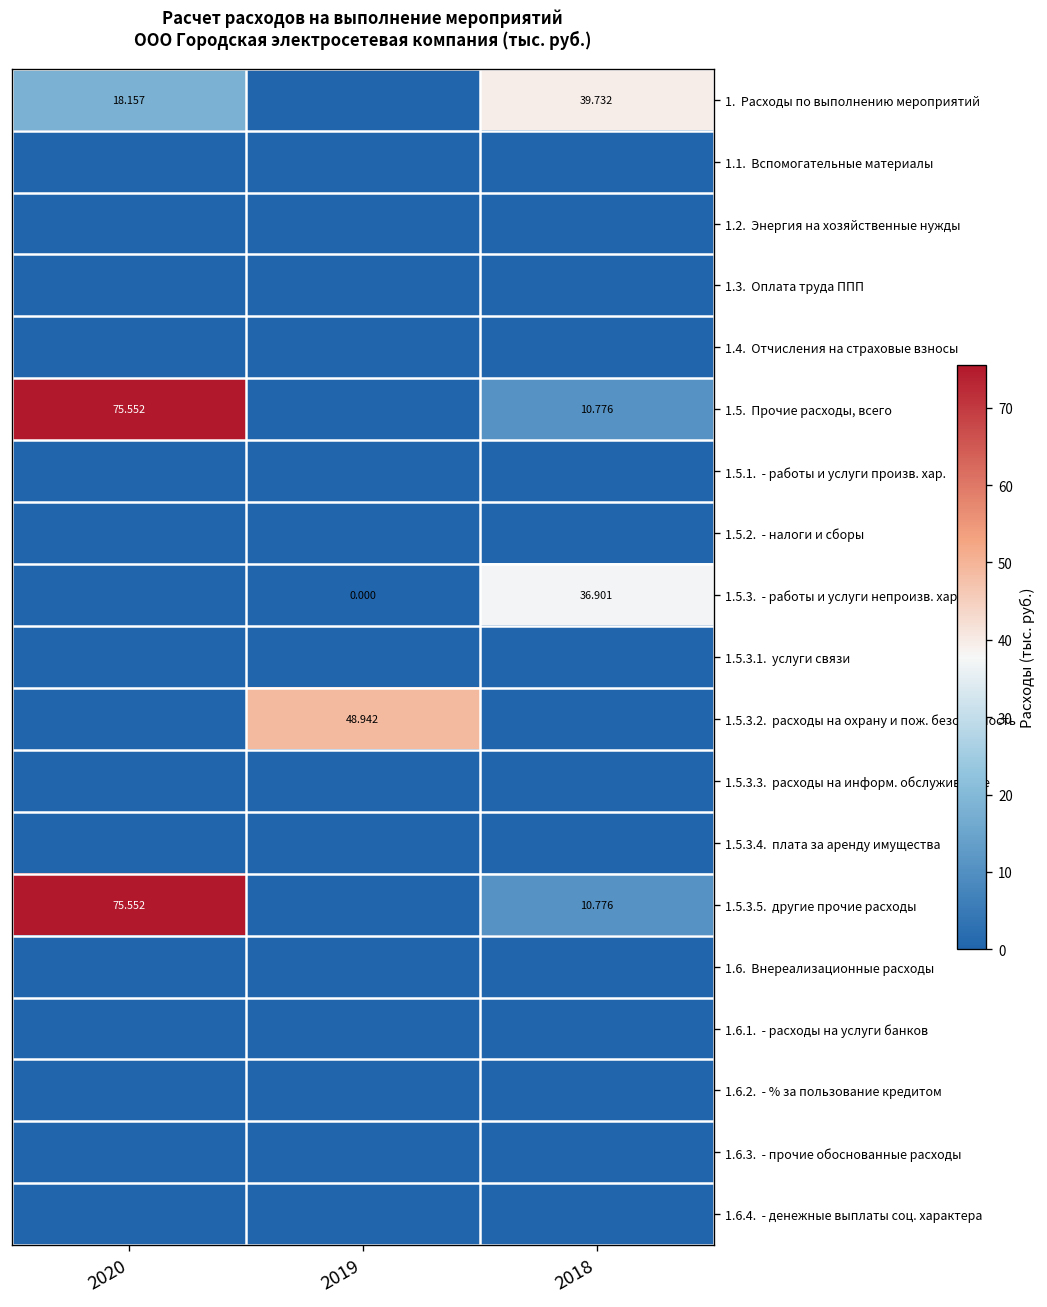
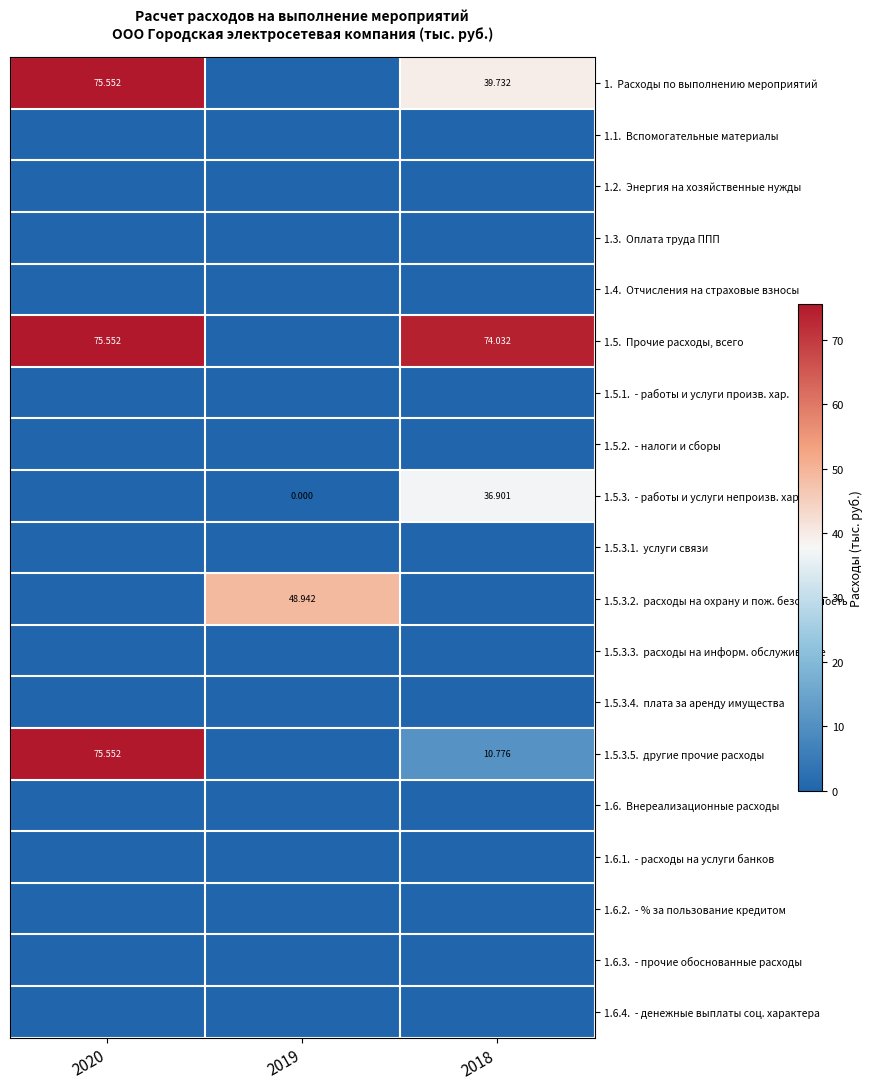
  {
    "1. Расходы по выполнению мероприятий": {
-     "2020": 18.157,
+     "2020": 75.552,
      "2018": 39.732
    },
    "1.5. Прочие расходы, всего": {
      "2020": 75.552,
-     "2018": 10.776
+     "2018": 74.032
    },
    "1.5.3. - работы и услуги непроизв. хар.": {
      "2019": 0.000,
      "2018": 36.901
    },
    "1.5.3.2. расходы на охрану и пож. безопасность": {
      "2019": 48.942
    },
    "1.5.3.5. другие прочие расходы": {
      "2020": 75.552,
      "2018": 10.776
    }
  }
